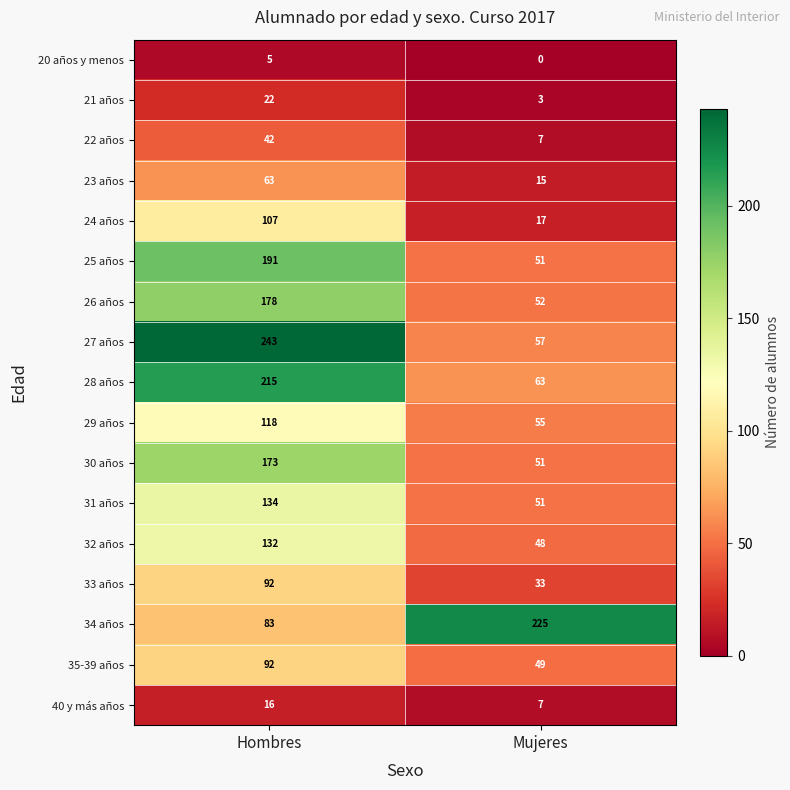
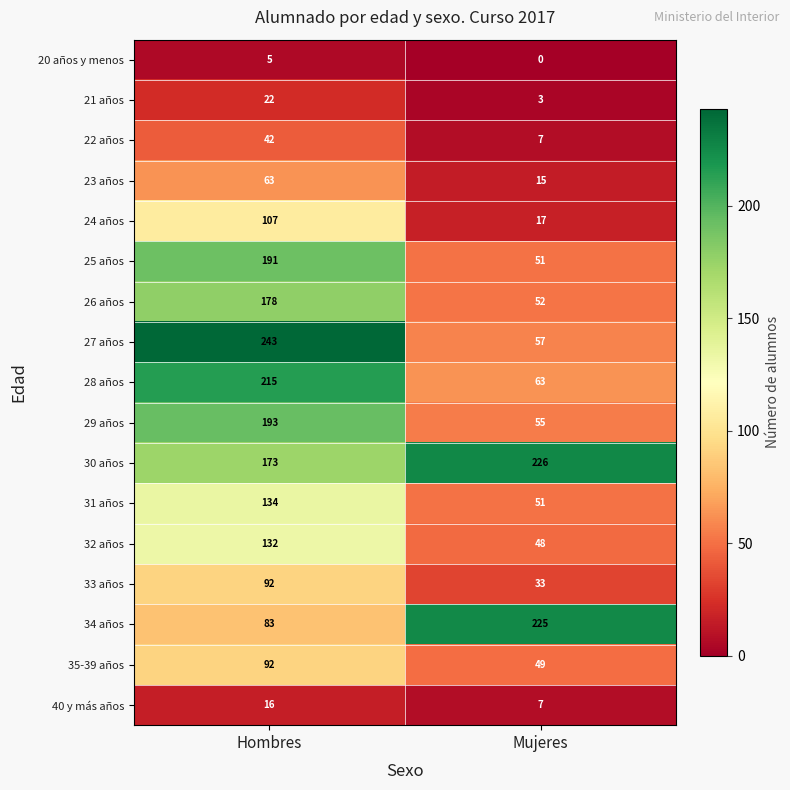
  {
    "20 años y menos": {
      "Hombres": 5,
      "Mujeres": 0
    },
    "21 años": {
      "Hombres": 22,
      "Mujeres": 3
    },
    "22 años": {
      "Hombres": 42,
      "Mujeres": 7
    },
    "23 años": {
      "Hombres": 63,
      "Mujeres": 15
    },
    "24 años": {
      "Hombres": 107,
      "Mujeres": 17
    },
    "25 años": {
      "Hombres": 191,
      "Mujeres": 51
    },
    "26 años": {
      "Hombres": 178,
      "Mujeres": 52
    },
    "27 años": {
      "Hombres": 243,
      "Mujeres": 57
    },
    "28 años": {
      "Hombres": 215,
      "Mujeres": 63
    },
    "29 años": {
-     "Hombres": 118,
+     "Hombres": 193,
      "Mujeres": 55
    },
    "30 años": {
      "Hombres": 173,
-     "Mujeres": 51
+     "Mujeres": 226
    },
    "31 años": {
      "Hombres": 134,
      "Mujeres": 51
    },
    "32 años": {
      "Hombres": 132,
      "Mujeres": 48
    },
    "33 años": {
      "Hombres": 92,
      "Mujeres": 33
    },
    "34 años": {
      "Hombres": 83,
      "Mujeres": 225
    },
    "35-39 años": {
      "Hombres": 92,
      "Mujeres": 49
    },
    "40 y más años": {
      "Hombres": 16,
      "Mujeres": 7
    }
  }
